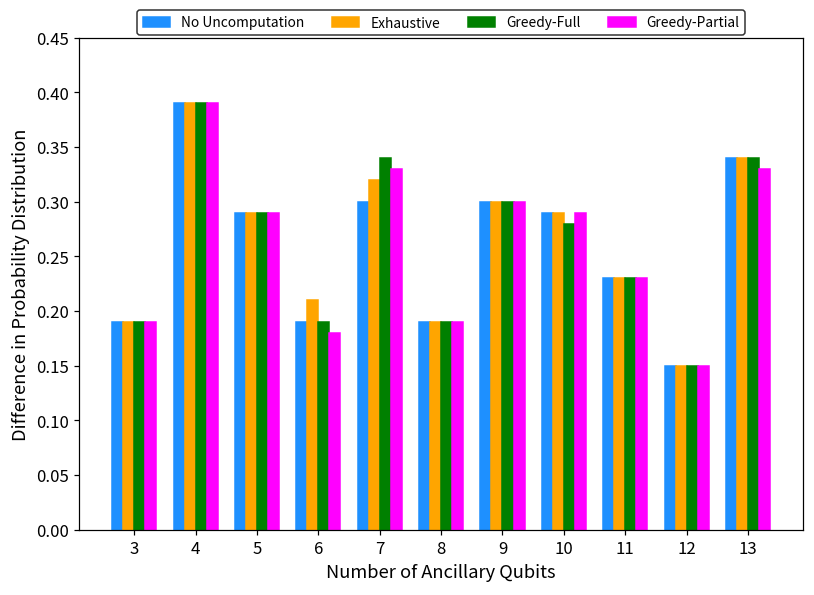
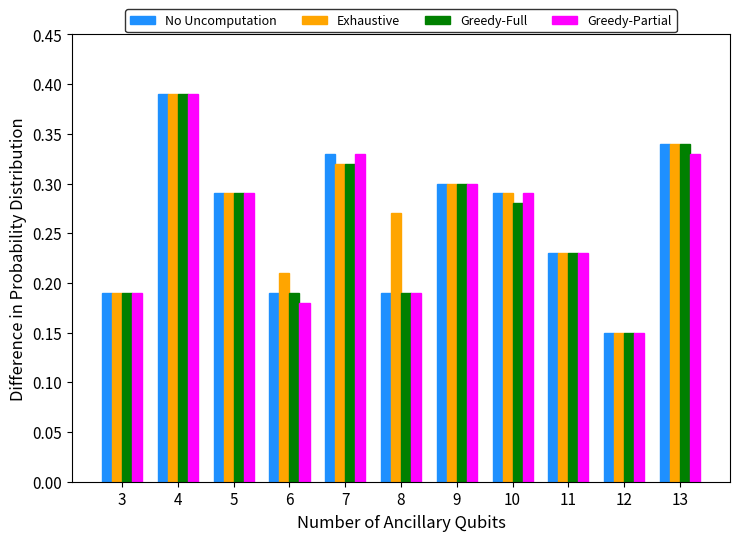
  {
    "No Uncomputation": {
      "3": 0.19,
      "4": 0.39,
      "5": 0.29,
      "6": 0.19,
-     "7": 0.30,
+     "7": 0.33,
      "8": 0.19,
      "9": 0.30,
      "10": 0.29,
      "11": 0.23,
      "12": 0.15,
      "13": 0.34
    },
    "Exhaustive": {
      "3": 0.19,
      "4": 0.39,
      "5": 0.29,
      "6": 0.21,
      "7": 0.32,
-     "8": 0.19,
+     "8": 0.27,
      "9": 0.30,
      "10": 0.29,
      "11": 0.23,
      "12": 0.15,
      "13": 0.34
    },
    "Greedy-Full": {
      "3": 0.19,
      "4": 0.39,
      "5": 0.29,
      "6": 0.19,
-     "7": 0.34,
+     "7": 0.32,
      "8": 0.19,
      "9": 0.30,
      "10": 0.28,
      "11": 0.23,
      "12": 0.15,
      "13": 0.34
    },
    "Greedy-Partial": {
      "3": 0.19,
      "4": 0.39,
      "5": 0.29,
      "6": 0.18,
      "7": 0.33,
      "8": 0.19,
      "9": 0.30,
      "10": 0.29,
      "11": 0.23,
      "12": 0.15,
      "13": 0.33
    }
  }
